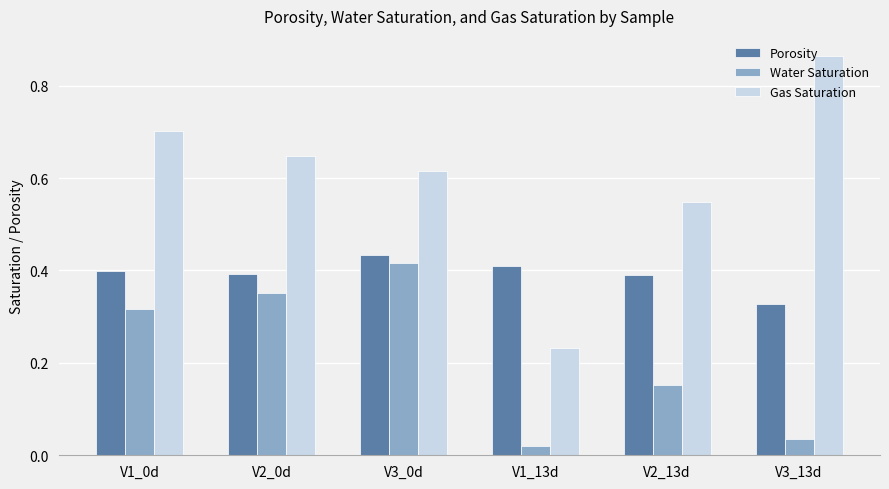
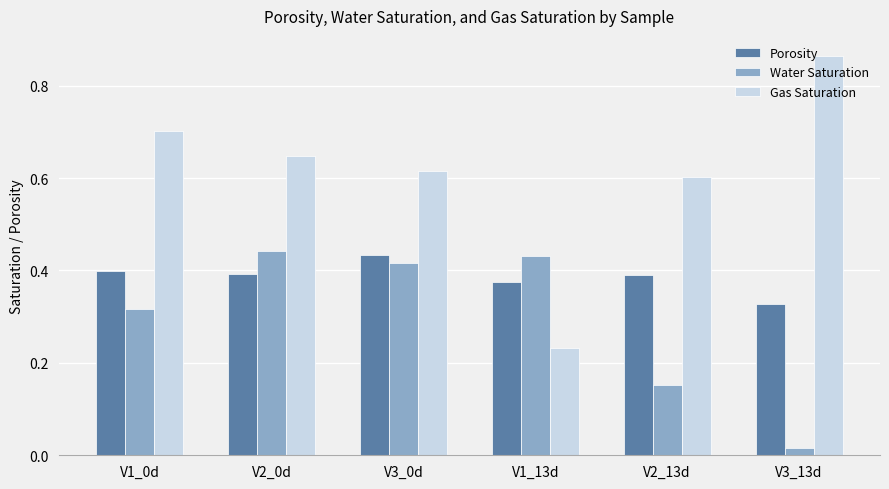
  {
    "Porosity": {
      "V1_0d": 0.40,
      "V2_0d": 0.39,
      "V3_0d": 0.43,
-     "V1_13d": 0.41,
+     "V1_13d": 0.38,
      "V2_13d": 0.39,
      "V3_13d": 0.33
    },
    "Water Saturation": {
      "V1_0d": 0.32,
-     "V2_0d": 0.35,
+     "V2_0d": 0.44,
      "V3_0d": 0.42,
-     "V1_13d": 0.02,
+     "V1_13d": 0.43,
      "V2_13d": 0.15,
-     "V3_13d": 0.04
+     "V3_13d": 0.01
    },
    "Gas Saturation": {
      "V1_0d": 0.70,
      "V2_0d": 0.65,
      "V3_0d": 0.62,
      "V1_13d": 0.23,
-     "V2_13d": 0.55,
+     "V2_13d": 0.60,
      "V3_13d": 0.86
    }
  }
